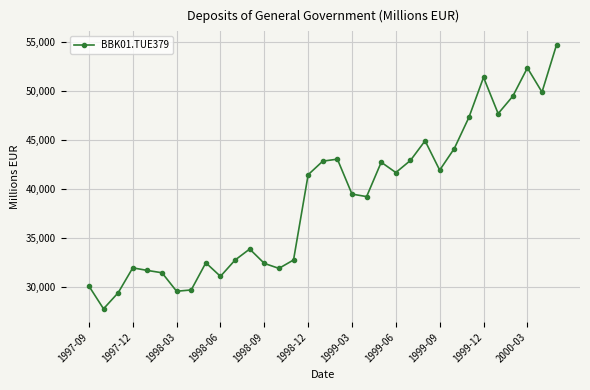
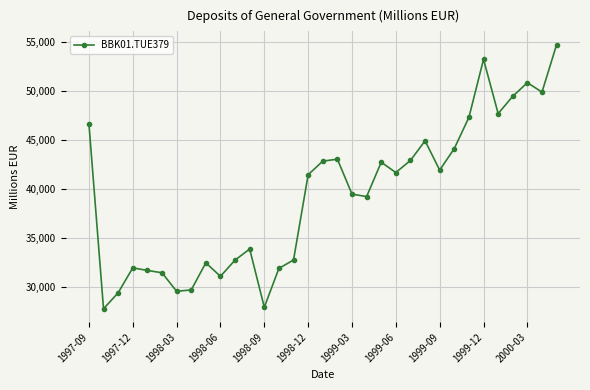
  {
-   "1997-09": "30,000",
+   "1997-09": "47,000",
    "1997-12": "32,000",
    "1998-03": "30,000",
    "1998-06": "31,000",
-   "1998-09": "32,000",
+   "1998-09": "28,000",
    "1998-12": "41,000",
    "1999-03": "39,000",
    "1999-06": "42,000",
    "1999-09": "42,000",
-   "1999-12": "51,000",
-   "2000-03": "52,000"
+   "1999-12": "53,000",
+   "2000-03": "51,000"
  }
